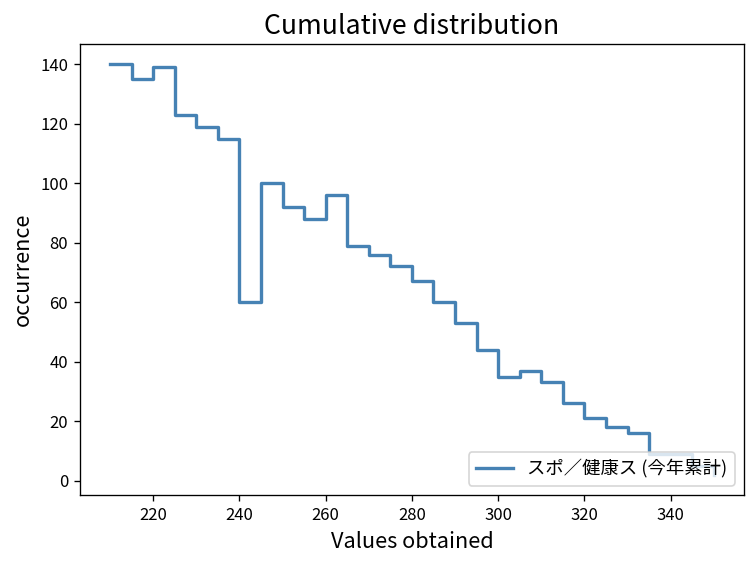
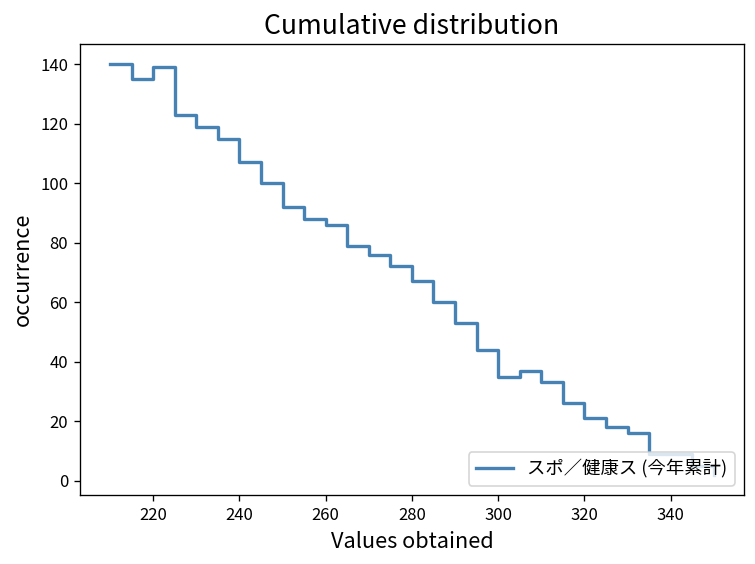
  {
    "220": 139,
-   "240": 60,
-   "260": 96,
+   "240": 107,
+   "260": 86,
    "280": 67,
    "300": 35,
    "320": 21
  }
